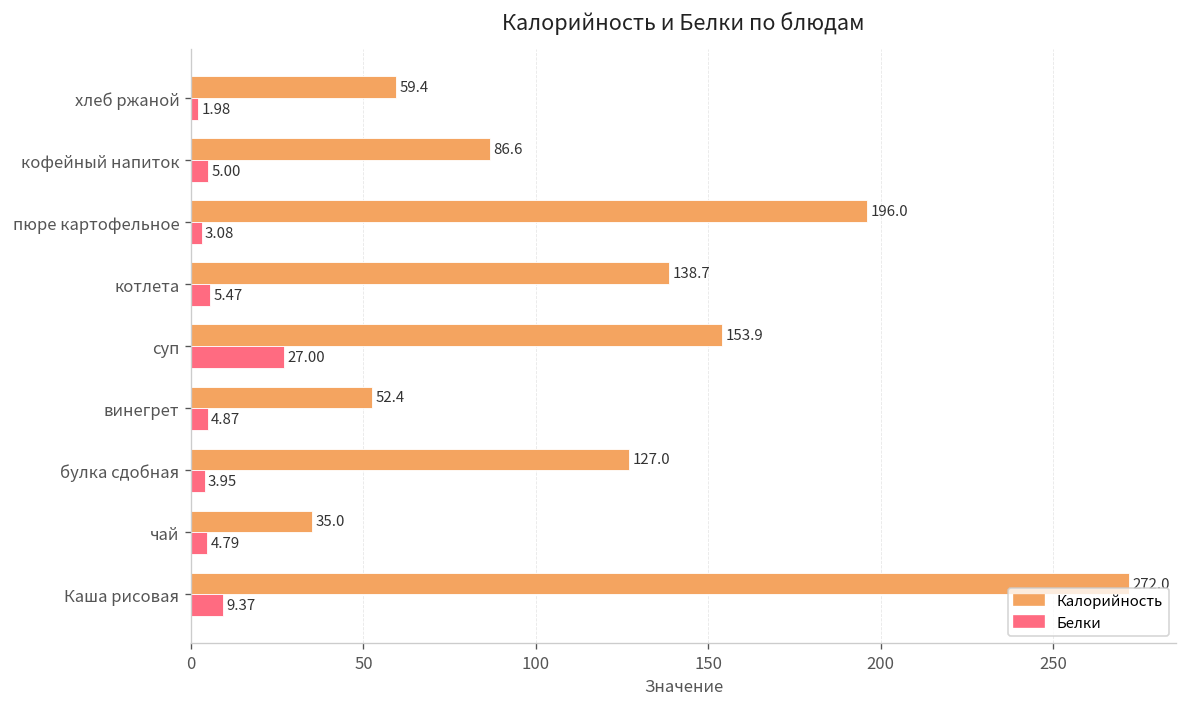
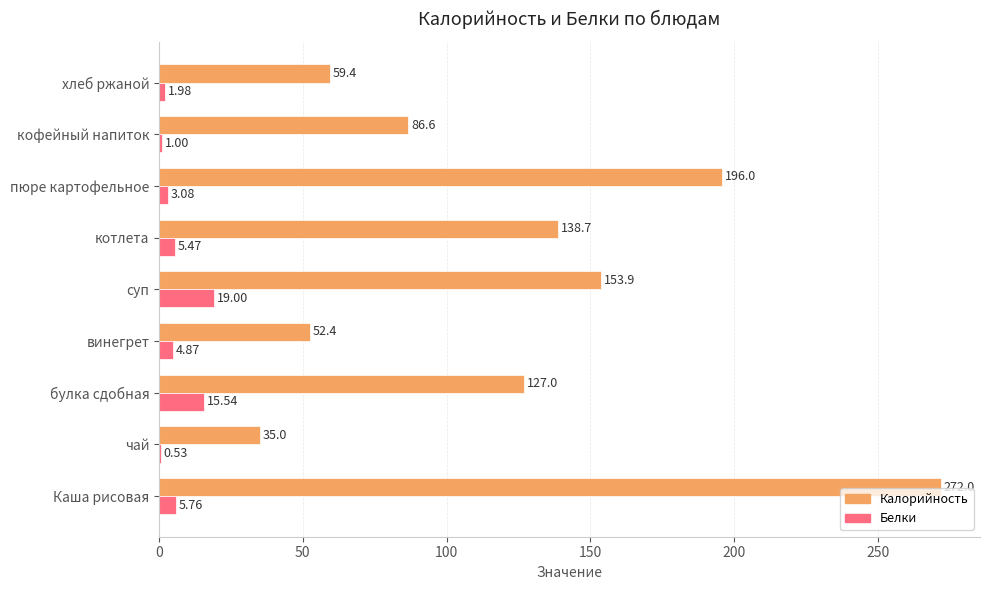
  {
    "Калорийность": {
      "хлеб ржаной": 59.4,
      "кофейный напиток": 86.6,
      "пюре картофельное": 196.0,
      "котлета": 138.7,
      "суп": 153.9,
      "винегрет": 52.4,
      "булка сдобная": 127.0,
      "чай": 35.0
    },
    "Белки": {
      "хлеб ржаной": 1.98,
-     "кофейный напиток": 5.00,
+     "кофейный напиток": 1.00,
      "пюре картофельное": 3.08,
      "котлета": 5.47,
-     "суп": 27.00,
+     "суп": 19.00,
      "винегрет": 4.87,
-     "булка сдобная": 3.95,
-     "чай": 4.79,
-     "Каша рисовая": 9.37
+     "булка сдобная": 15.54,
+     "чай": 0.53,
+     "Каша рисовая": 5.76
    }
  }
